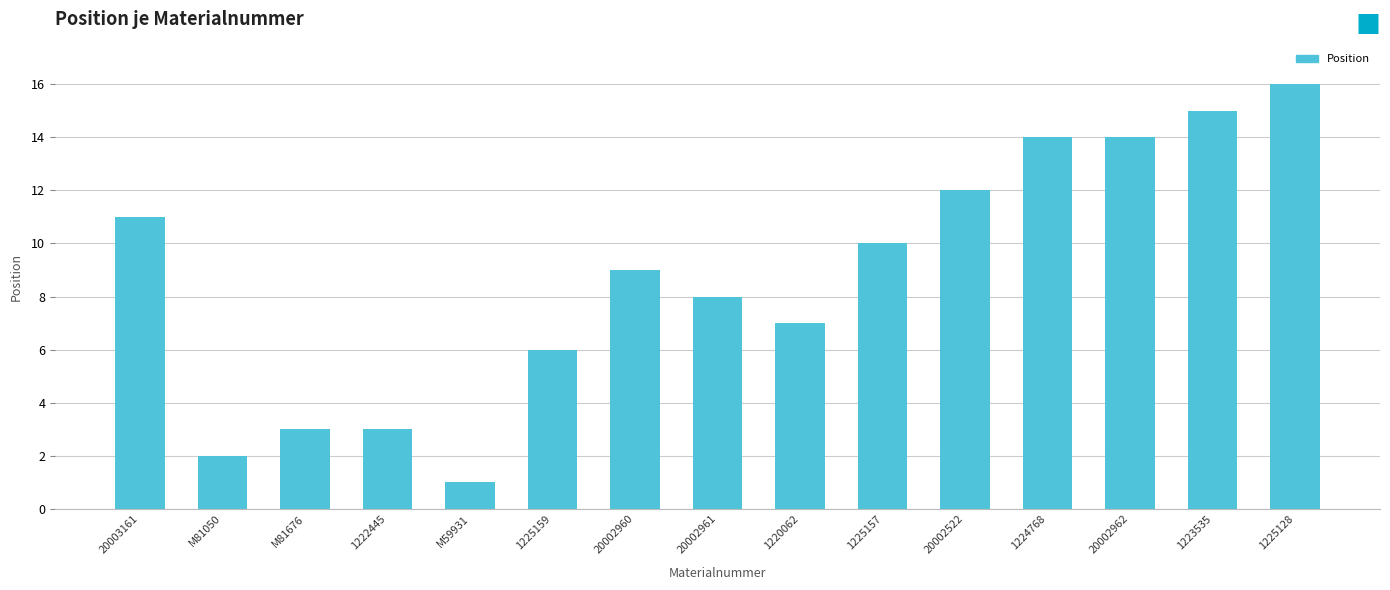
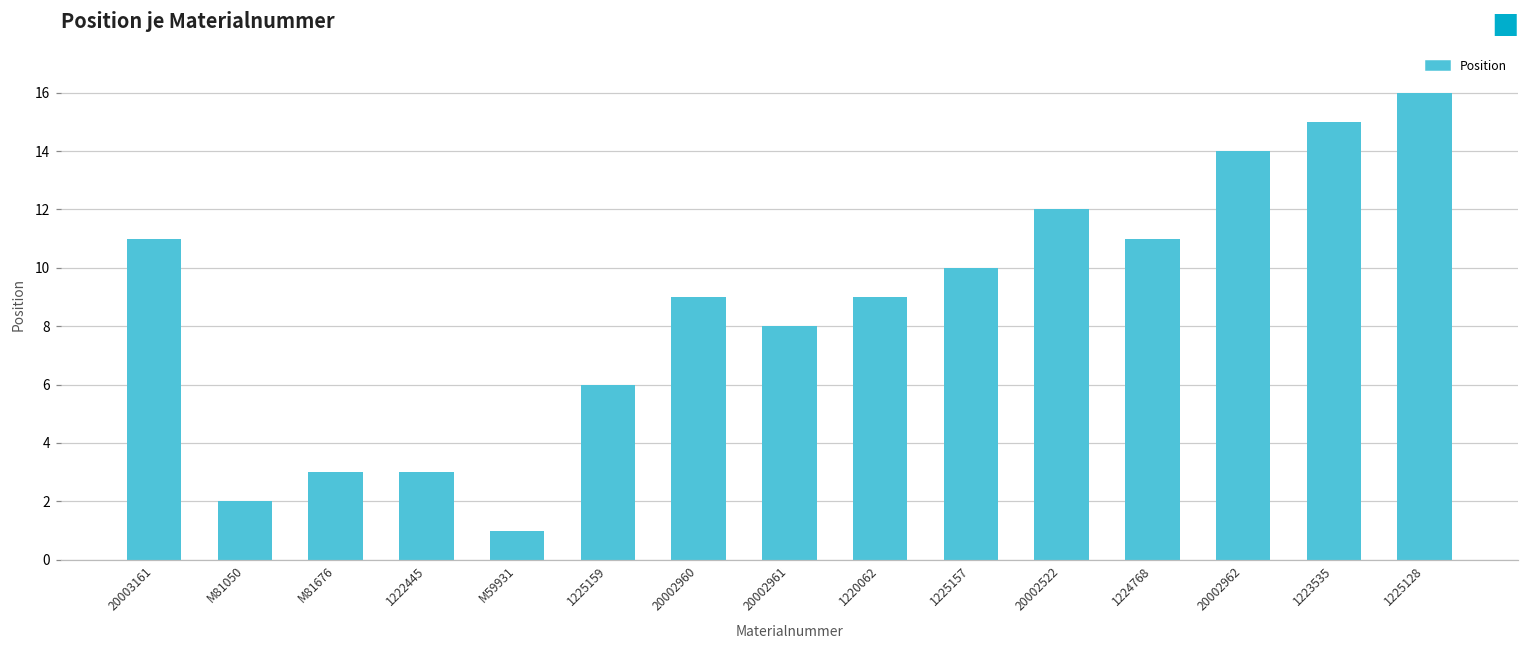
  {
    "20003161": 11,
    "M81050": 2,
    "M81676": 3,
    "1222445": 3,
    "M59931": 1,
    "1225159": 6,
    "20002960": 9,
    "20002961": 8,
-   "1220062": 7,
+   "1220062": 9,
    "1225157": 10,
    "20002522": 12,
-   "1224768": 14,
+   "1224768": 11,
    "20002962": 14,
    "1223535": 15,
    "1225128": 16
  }
